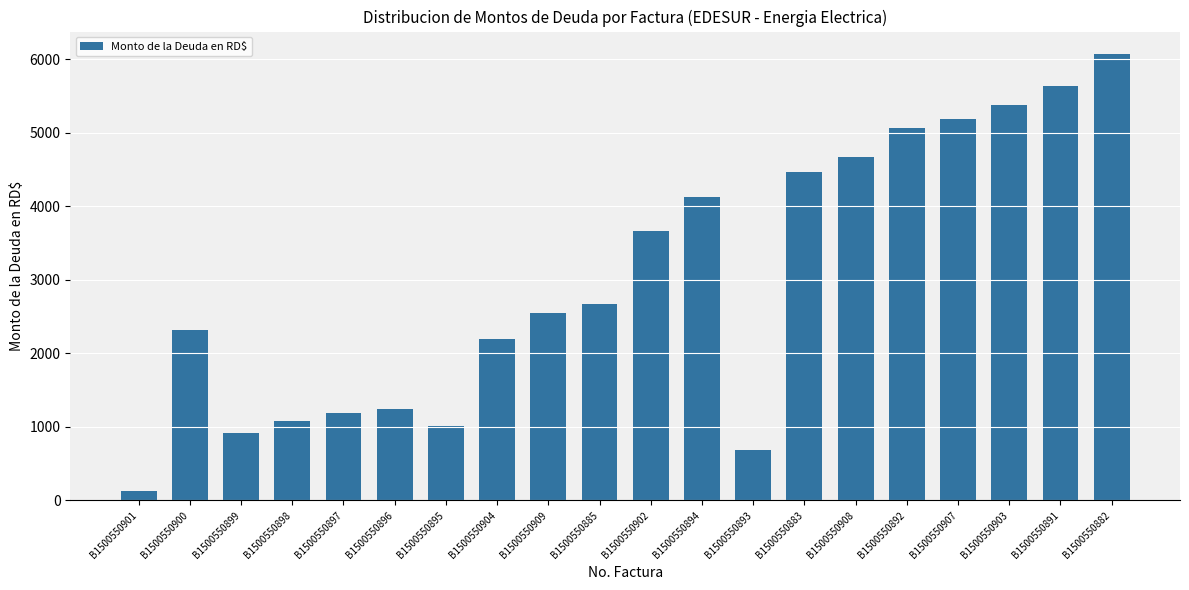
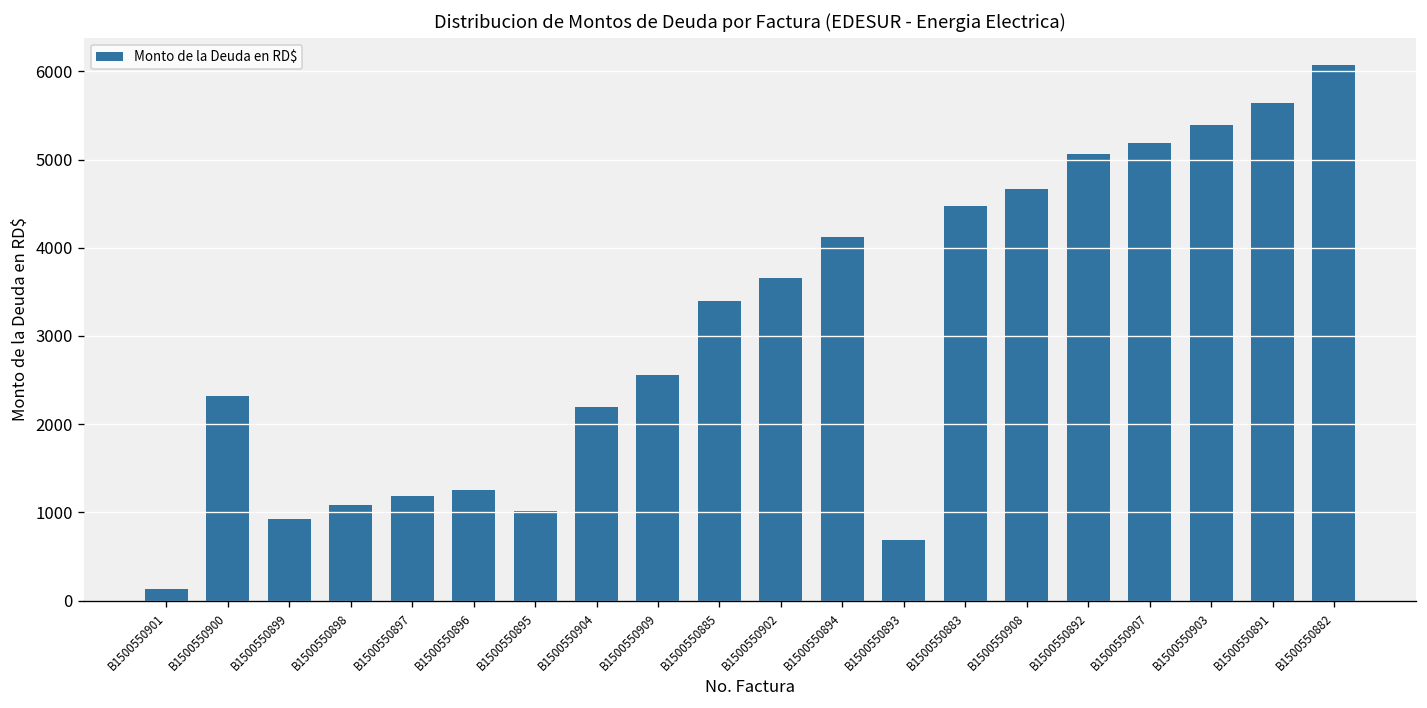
  {
    "B1500550901": 100,
    "B1500550900": 2300,
    "B1500550899": 900,
    "B1500550898": 1100,
    "B1500550897": 1200,
    "B1500550896": 1200,
    "B1500550895": 1000,
    "B1500550904": 2200,
    "B1500550909": 2600,
-   "B1500550885": 2700,
+   "B1500550885": 3400,
    "B1500550902": 3700,
    "B1500550894": 4100,
    "B1500550893": 700,
    "B1500550883": 4500,
    "B1500550908": 4700,
    "B1500550892": 5100,
    "B1500550907": 5200,
    "B1500550903": 5400,
    "B1500550891": 5600,
    "B1500550882": 6100
  }
